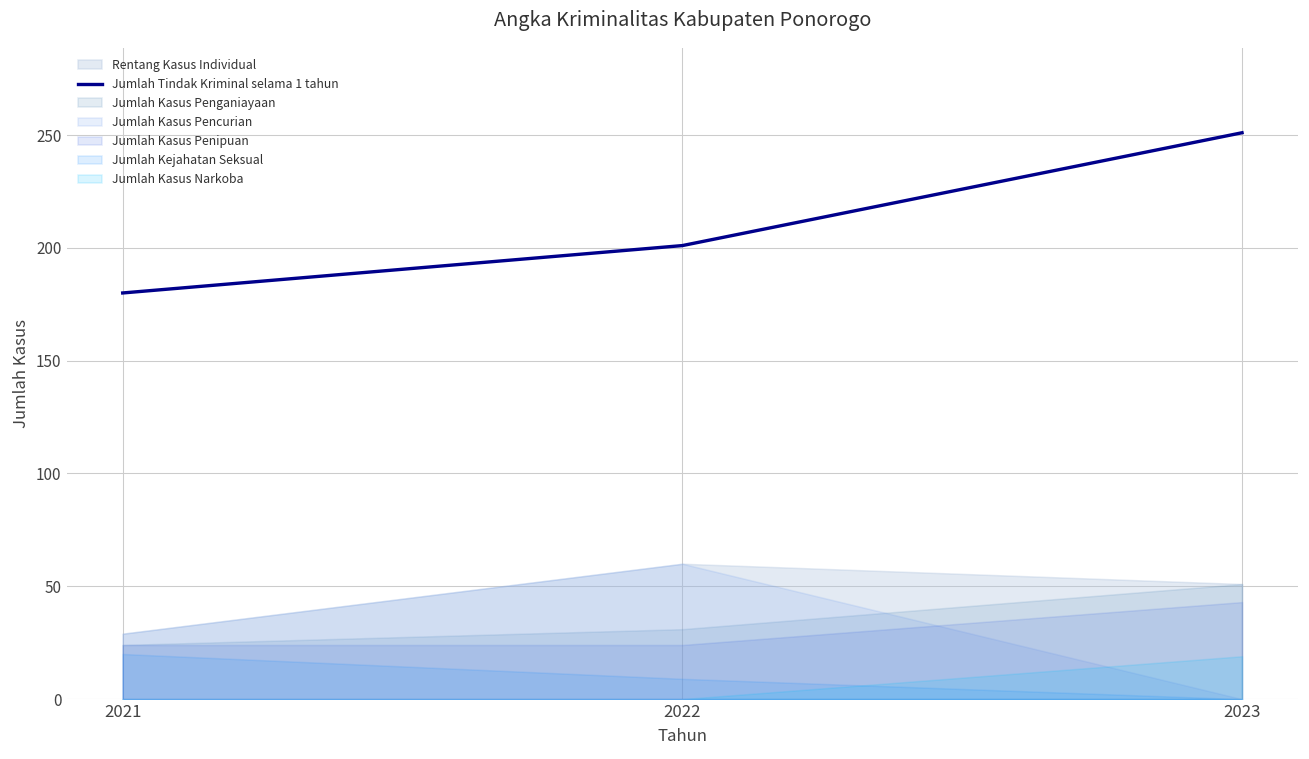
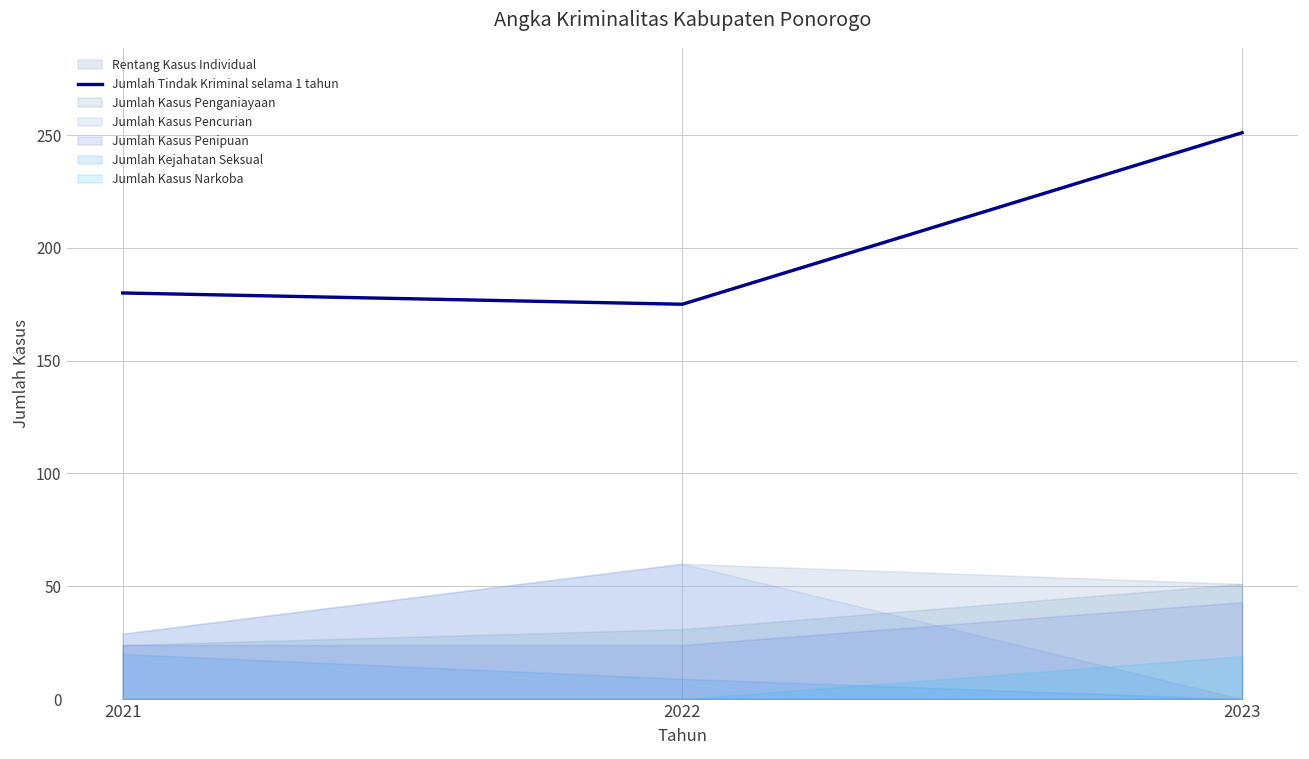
  {
    "Jumlah Tindak Kriminal selama 1 tahun": {
      "2021": 180,
-     "2022": 201,
+     "2022": 175,
      "2023": 251
    }
  }
